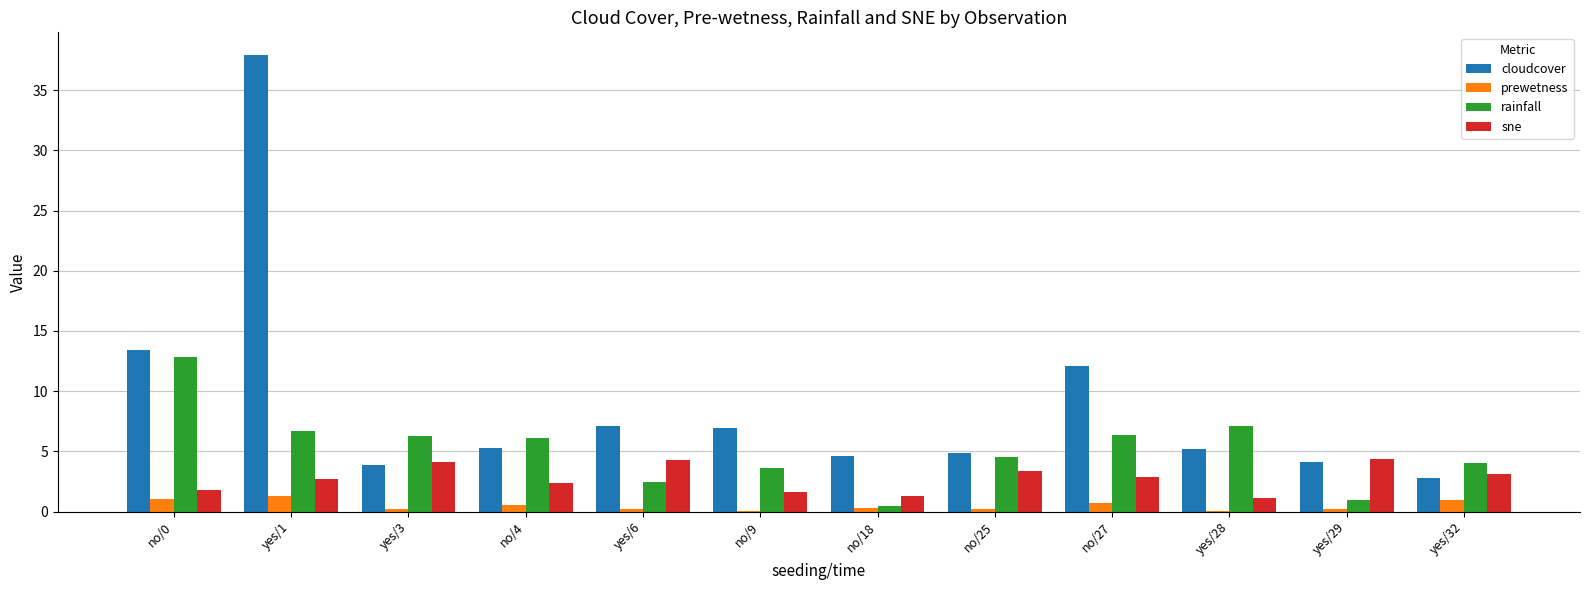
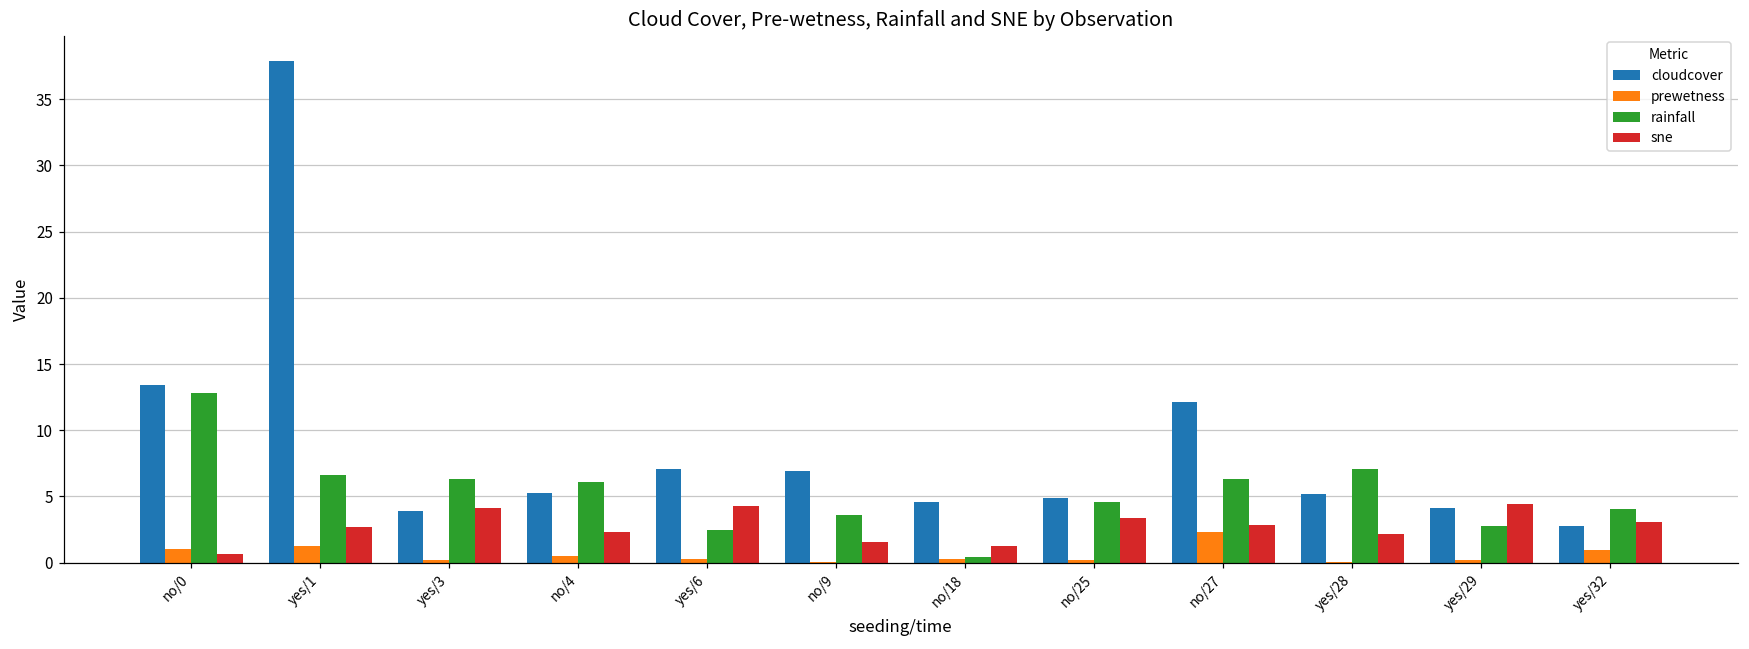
  {
    "cloudcover": {
      "no/0": 13.4,
      "yes/1": 37.9,
      "yes/3": 3.9,
      "no/4": 5.3,
      "yes/6": 7.1,
      "no/9": 6.9,
      "no/18": 4.6,
      "no/25": 4.9,
      "no/27": 12.1,
      "yes/28": 5.2,
      "yes/29": 4.1,
      "yes/32": 2.8
    },
    "prewetness": {
      "no/0": 1.0,
      "yes/1": 1.3,
      "no/4": 0.5,
      "yes/6": 0.3,
      "no/18": 0.3,
-     "no/27": 0.8,
+     "no/27": 2.3,
      "yes/29": 0.2,
      "yes/32": 1.0
    },
    "rainfall": {
      "no/0": 12.9,
      "yes/1": 6.7,
      "yes/3": 6.3,
      "no/4": 6.1,
      "yes/6": 2.5,
      "no/9": 3.6,
      "no/18": 0.5,
      "no/25": 4.6,
      "no/27": 6.4,
      "yes/28": 7.1,
-     "yes/29": 0.9,
+     "yes/29": 2.8,
      "yes/32": 4.1
    },
    "sne": {
-     "no/0": 1.8,
+     "no/0": 0.7,
      "yes/1": 2.7,
      "yes/3": 4.1,
      "no/4": 2.4,
      "yes/6": 4.3,
      "no/9": 1.6,
      "no/18": 1.3,
      "no/25": 3.4,
      "no/27": 2.9,
-     "yes/28": 1.1,
+     "yes/28": 2.2,
      "yes/29": 4.4,
      "yes/32": 3.1
    }
  }
